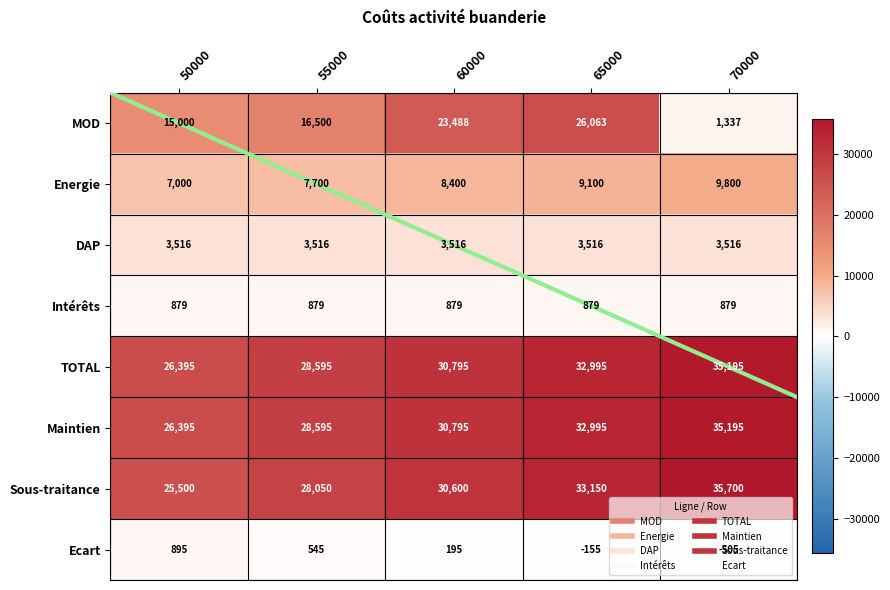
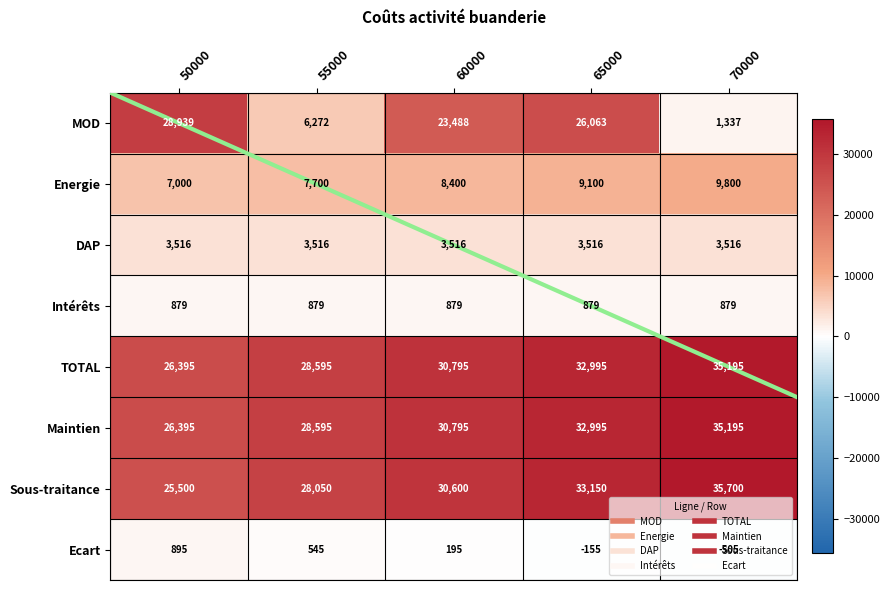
  {
    "MOD": {
-     "50000": "15,000",
-     "55000": "16,500",
+     "50000": "28,939",
+     "55000": "6,272",
      "60000": "23,488",
      "65000": "26,063",
      "70000": "1,337"
    },
    "Energie": {
      "50000": "7,000",
      "60000": "8,400",
      "65000": "9,100",
      "70000": "9,800"
    },
    "DAP": {
      "50000": "3,516",
      "55000": "3,516",
      "65000": "3,516",
      "70000": "3,516"
    },
    "Intérêts": {
      "50000": "879",
      "55000": "879",
      "60000": "879",
      "70000": "879"
    },
    "TOTAL": {
      "50000": "26,395",
      "55000": "28,595",
      "60000": "30,795",
      "65000": "32,995"
    },
    "Maintien": {
      "50000": "26,395",
      "55000": "28,595",
      "60000": "30,795",
      "65000": "32,995",
      "70000": "35,195"
    },
    "Sous-traitance": {
      "50000": "25,500",
      "55000": "28,050",
      "60000": "30,600",
      "65000": "33,150",
      "70000": "35,700"
    },
    "Ecart": {
      "50000": "895",
      "55000": "545",
      "60000": "195",
      "65000": "-155"
    }
  }
